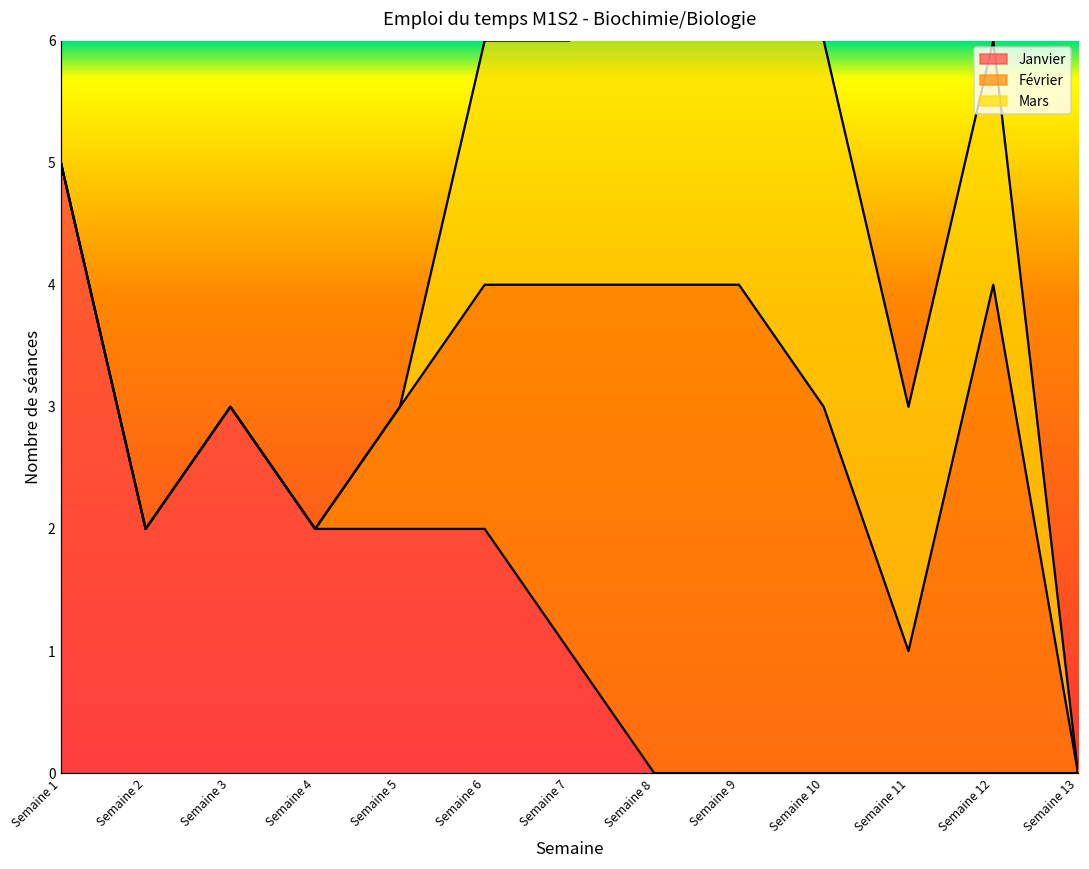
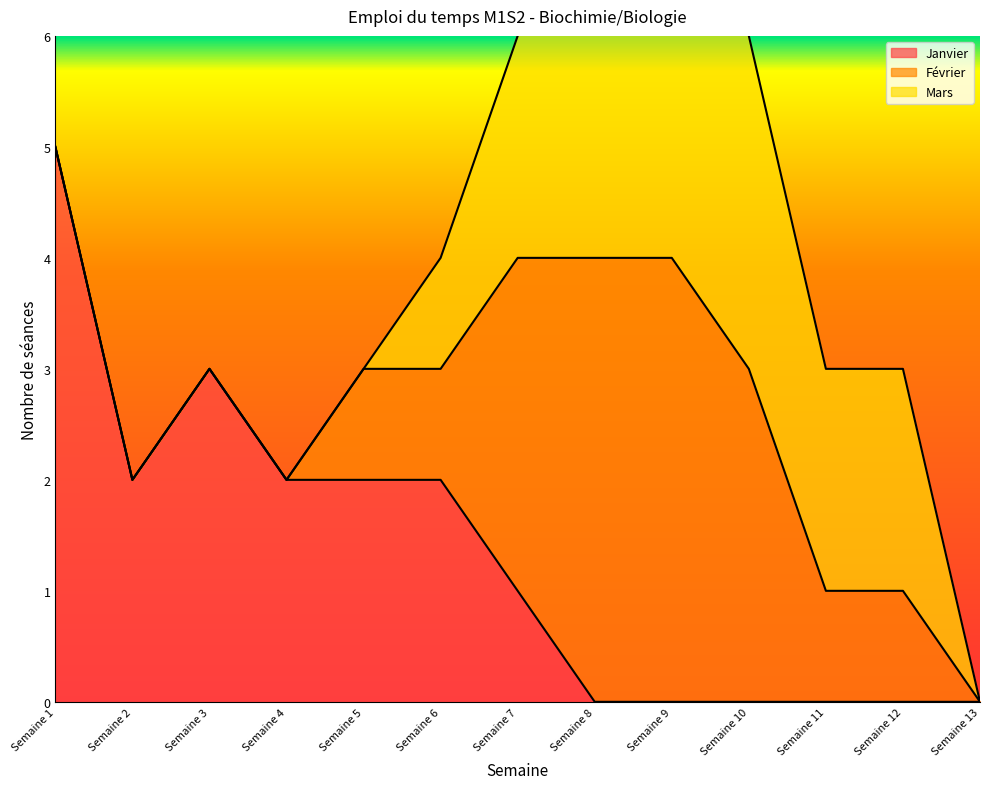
  {
    "Janvier": {
      "Semaine 5": 2,
      "Semaine 6": 2,
      "Semaine 7": 1,
      "Semaine 8": 0,
      "Semaine 9": 0,
      "Semaine 10": 0,
      "Semaine 11": 0,
      "Semaine 12": 0
    },
    "Février": {
-     "Semaine 6": 2,
+     "Semaine 6": 1,
      "Semaine 7": 4,
      "Semaine 8": 4,
      "Semaine 9": 4,
      "Semaine 10": 3,
      "Semaine 11": 1,
-     "Semaine 12": 4
+     "Semaine 12": 1
    },
    "Mars": {
-     "Semaine 6": 2,
+     "Semaine 6": 1,
      "Semaine 7": 2,
      "Semaine 10": 3,
      "Semaine 11": 2,
      "Semaine 12": 2
    }
  }
